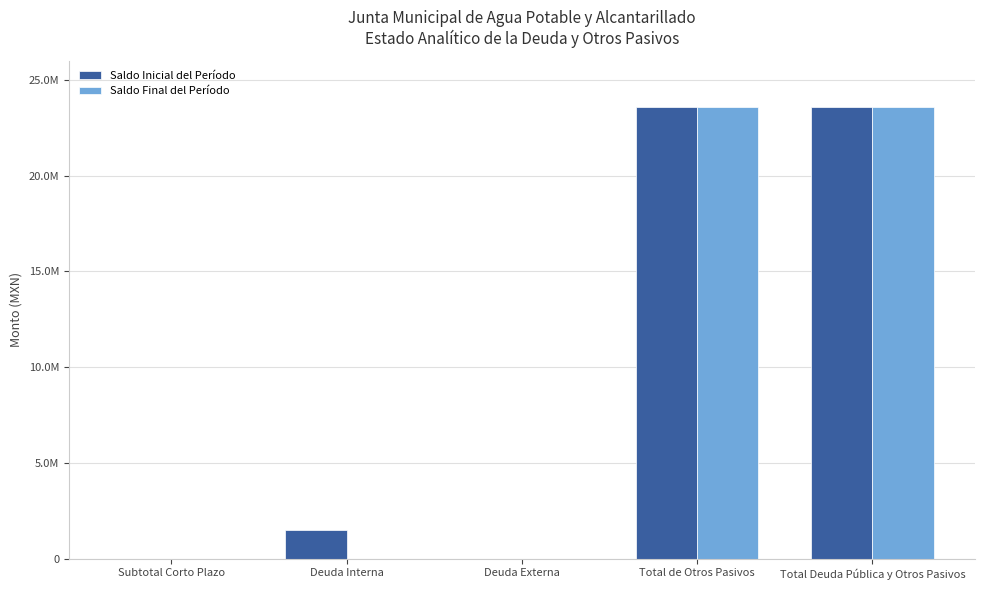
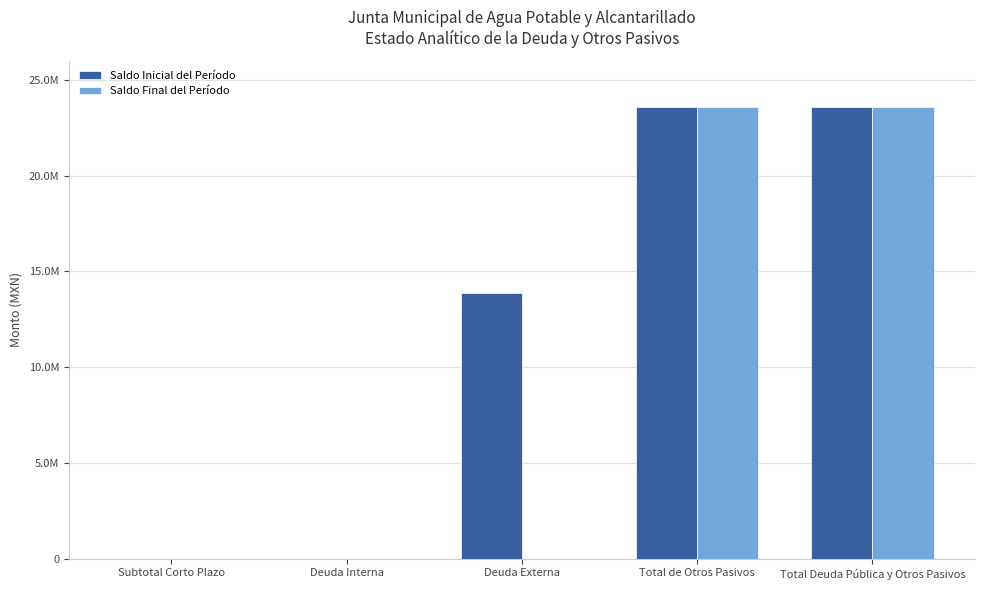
  {
    "Saldo Inicial del Período": {
      "Subtotal Corto Plazo": 0,
-     "Deuda Interna": 1500000,
-     "Deuda Externa": 0,
+     "Deuda Interna": 0,
+     "Deuda Externa": 13900000,
      "Total de Otros Pasivos": 23600000,
      "Total Deuda Pública y Otros Pasivos": 23600000
    },
    "Saldo Final del Período": {
      "Subtotal Corto Plazo": 0,
      "Deuda Interna": 0,
      "Deuda Externa": 0,
      "Total de Otros Pasivos": 23600000,
      "Total Deuda Pública y Otros Pasivos": 23600000
    }
  }
